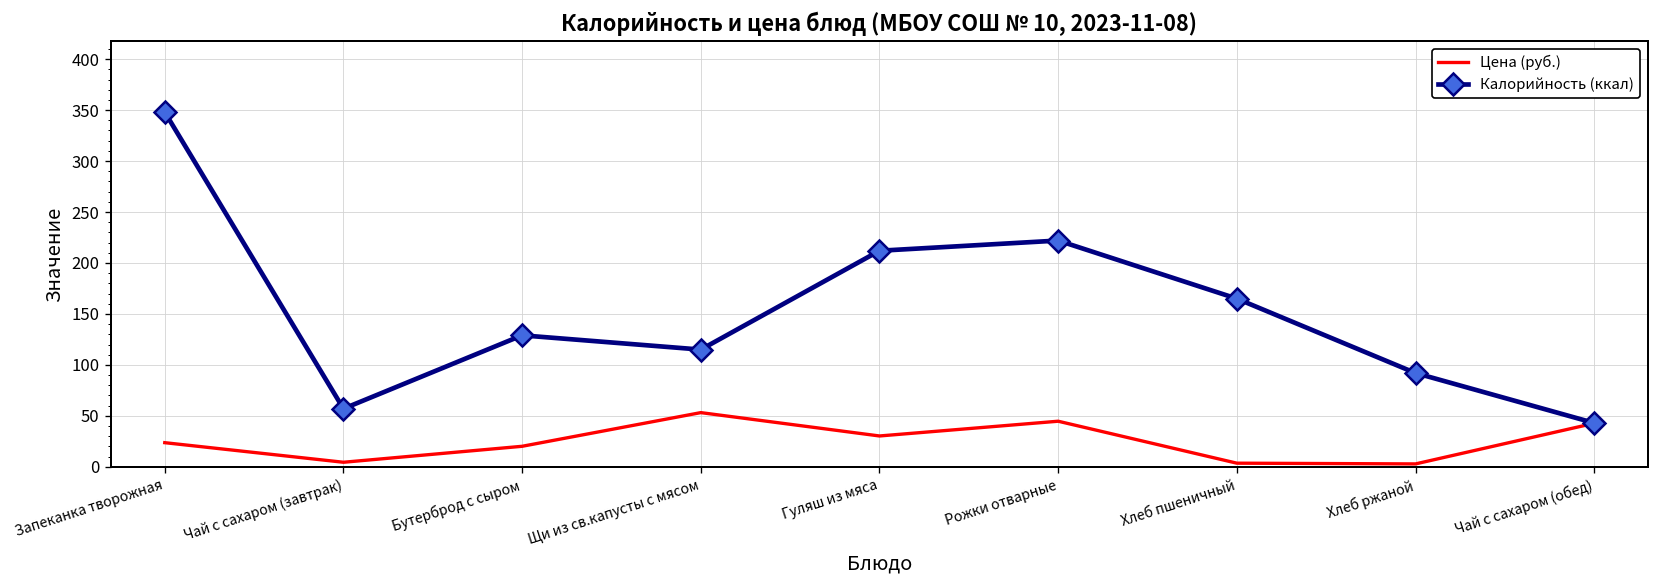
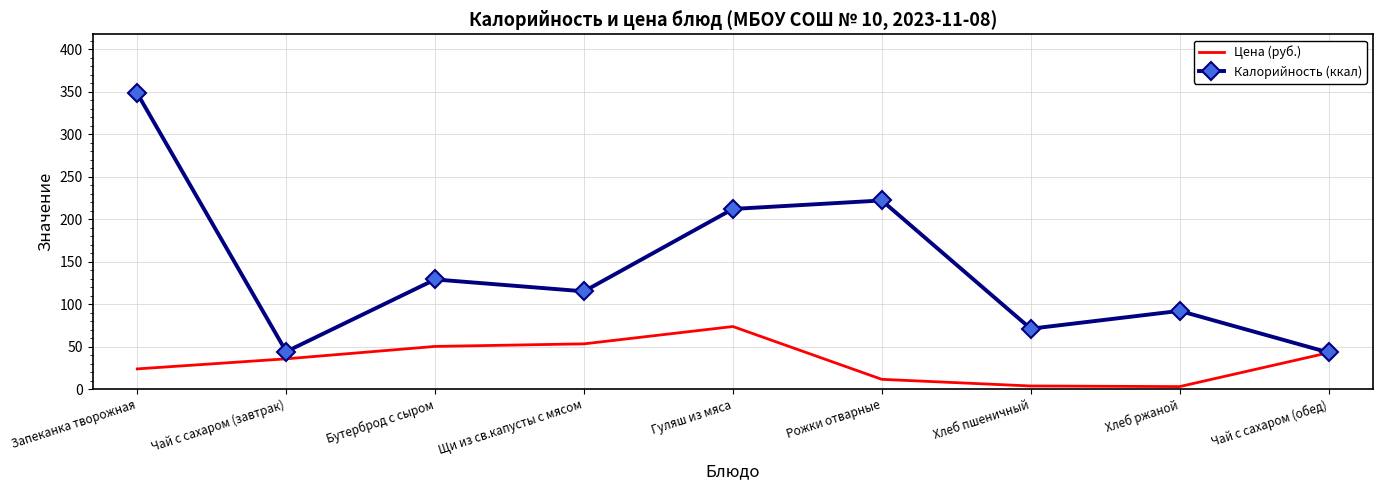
  {
    "Цена (руб.)": {
      "Запеканка творожная": 20,
-     "Чай с сахаром (завтрак)": 0,
-     "Бутерброд с сыром": 20,
+     "Чай с сахаром (завтрак)": 40,
+     "Бутерброд с сыром": 50,
      "Щи из св.капусты с мясом": 50,
-     "Гуляш из мяса": 30,
-     "Рожки отварные": 40,
+     "Гуляш из мяса": 70,
+     "Рожки отварные": 10,
      "Хлеб пшеничный": 0,
      "Хлеб ржаной": 0
    },
    "Калорийность (ккал)": {
      "Запеканка творожная": 350,
-     "Чай с сахаром (завтрак)": 60,
+     "Чай с сахаром (завтрак)": 40,
      "Бутерброд с сыром": 130,
      "Щи из св.капусты с мясом": 120,
      "Гуляш из мяса": 210,
      "Рожки отварные": 220,
-     "Хлеб пшеничный": 170,
+     "Хлеб пшеничный": 70,
      "Хлеб ржаной": 90
    }
  }
